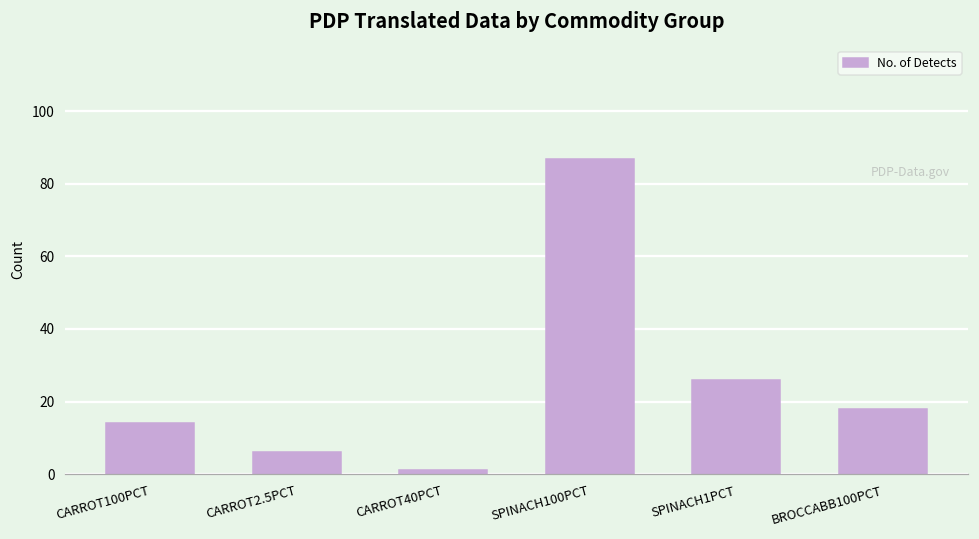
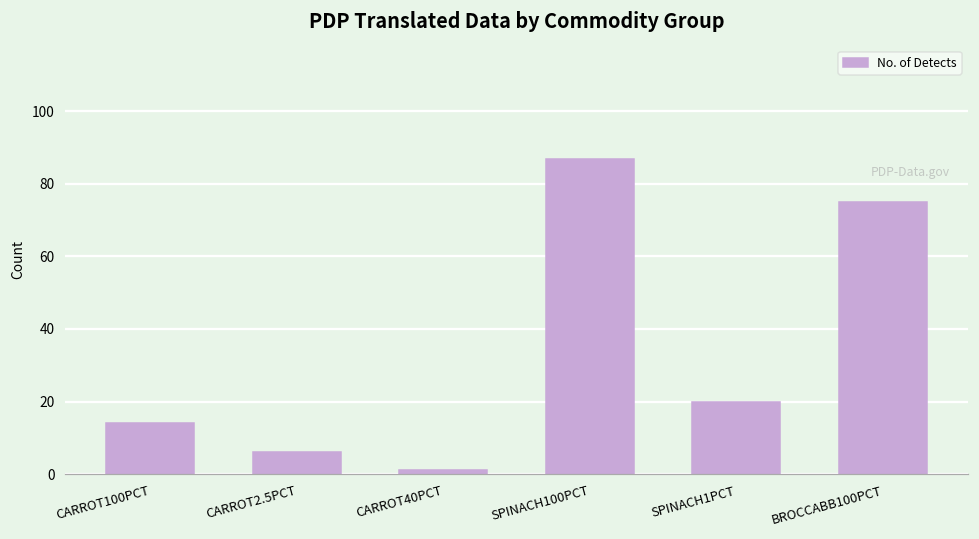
  {
    "CARROT100PCT": 14,
    "CARROT2.5PCT": 6,
    "CARROT40PCT": 1,
    "SPINACH100PCT": 87,
-   "SPINACH1PCT": 26,
-   "BROCCABB100PCT": 18
+   "SPINACH1PCT": 20,
+   "BROCCABB100PCT": 75
  }
